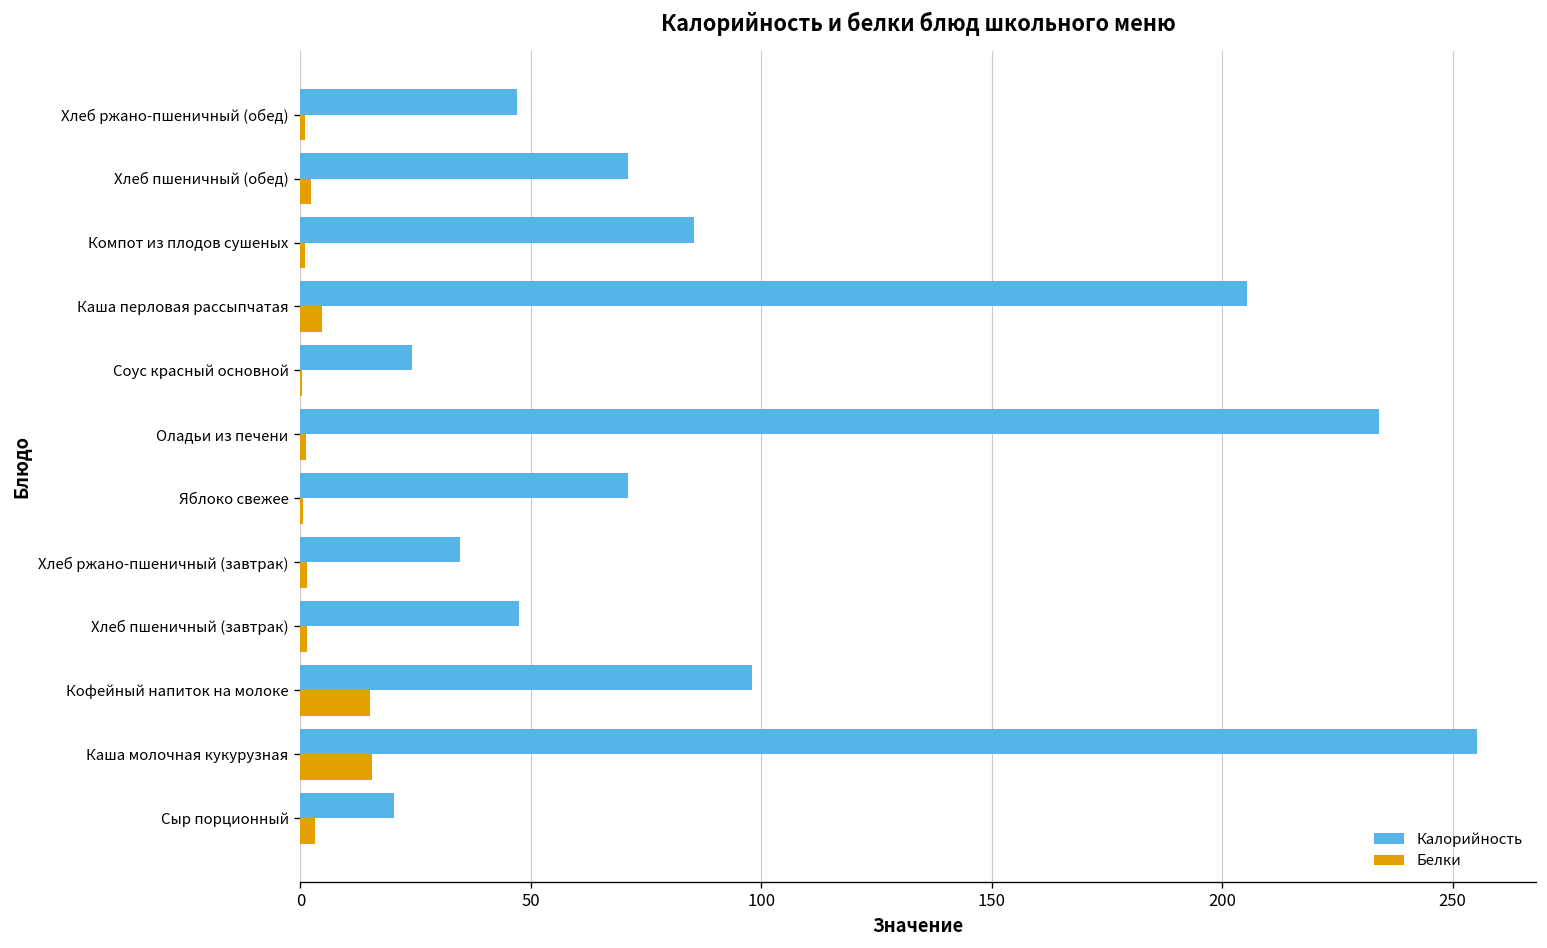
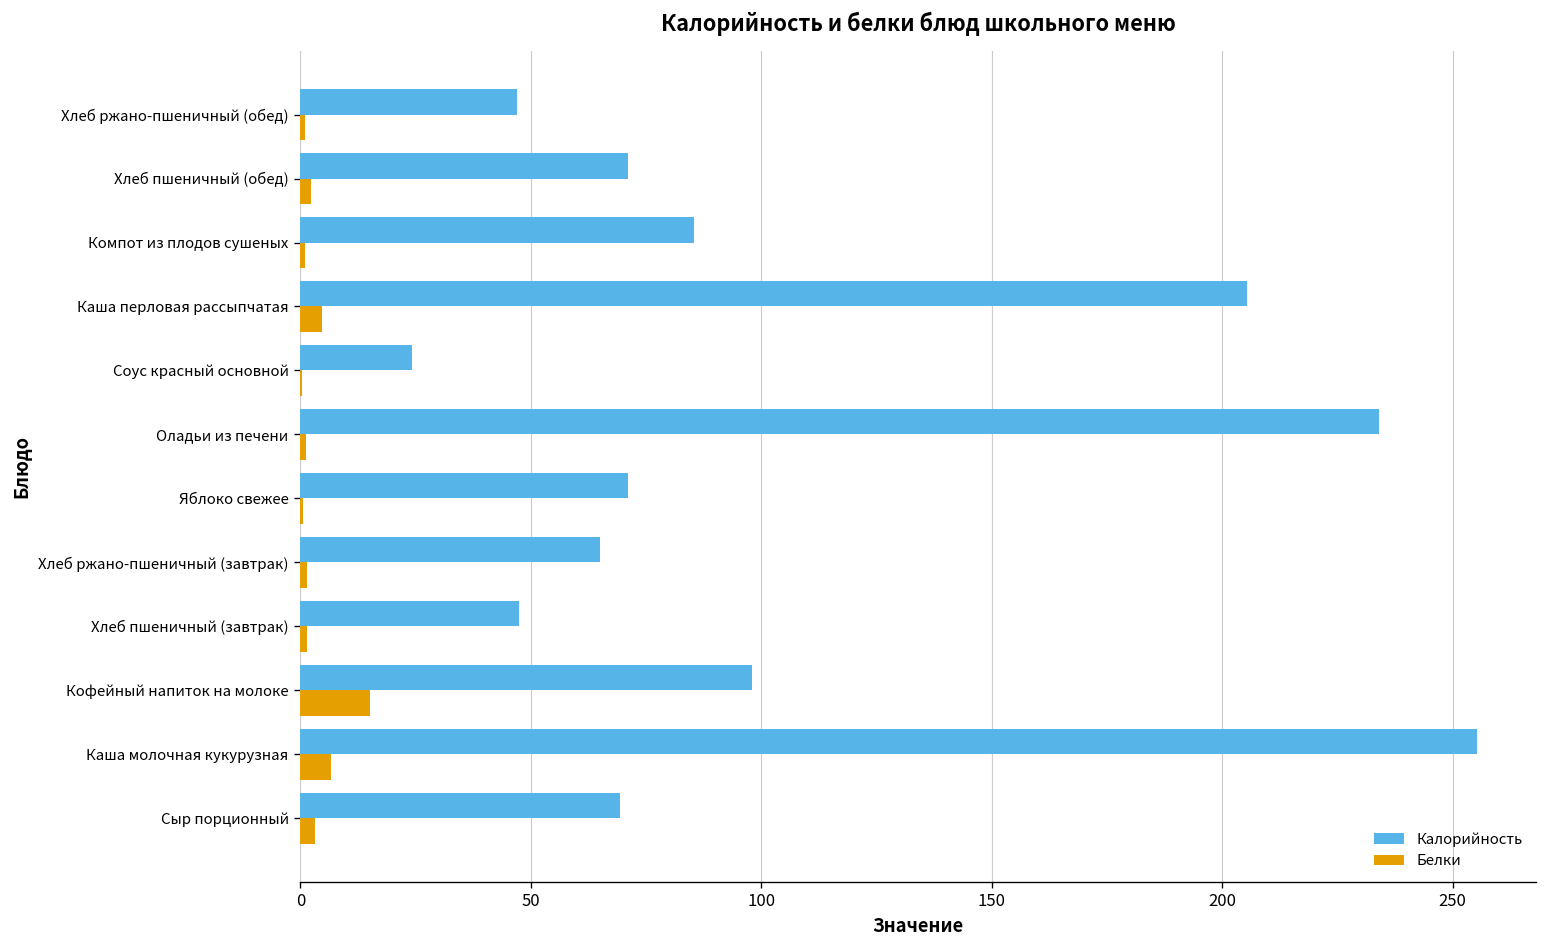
  {
    "Калорийность": {
      "Хлеб ржано-пшеничный (обед)": 47,
      "Хлеб пшеничный (обед)": 71,
      "Компот из плодов сушеных": 85,
      "Каша перловая рассыпчатая": 205,
      "Соус красный основной": 24,
      "Оладьи из печени": 234,
      "Яблоко свежее": 71,
-     "Хлеб ржано-пшеничный (завтрак)": 35,
+     "Хлеб ржано-пшеничный (завтрак)": 65,
      "Хлеб пшеничный (завтрак)": 47,
      "Кофейный напиток на молоке": 98,
      "Каша молочная кукурузная": 255,
-     "Сыр порционный": 20
+     "Сыр порционный": 69
    },
    "Белки": {
      "Хлеб ржано-пшеничный (обед)": 1,
      "Хлеб пшеничный (обед)": 2,
      "Компот из плодов сушеных": 1,
      "Каша перловая рассыпчатая": 5,
      "Оладьи из печени": 1,
      "Хлеб ржано-пшеничный (завтрак)": 1,
      "Хлеб пшеничный (завтрак)": 2,
      "Кофейный напиток на молоке": 15,
-     "Каша молочная кукурузная": 16,
+     "Каша молочная кукурузная": 7,
      "Сыр порционный": 3
    }
  }
